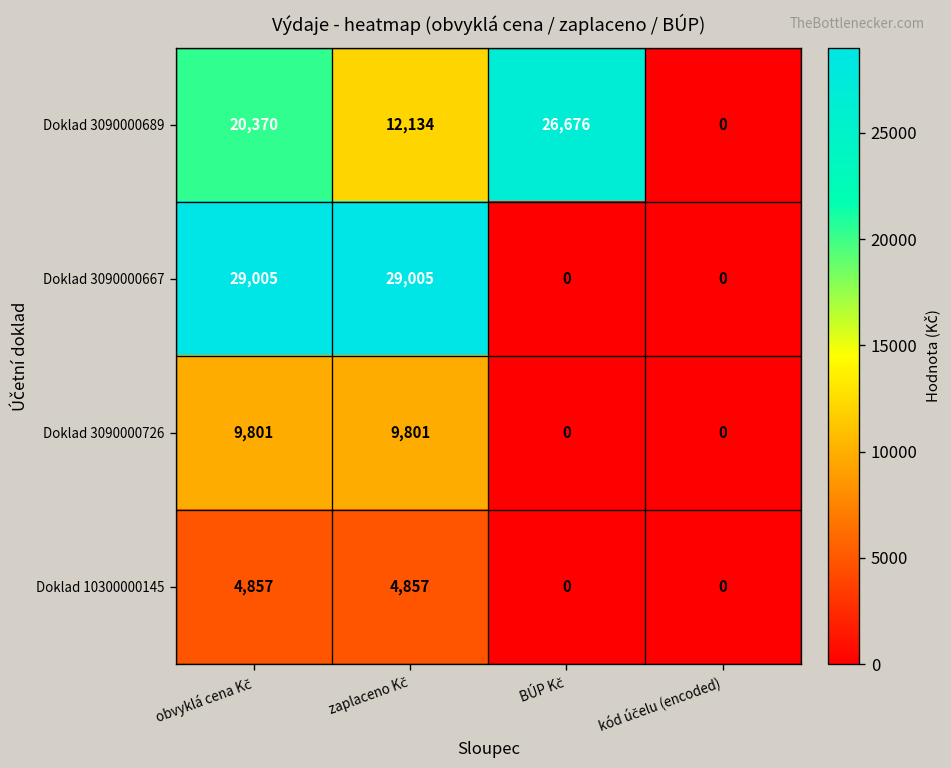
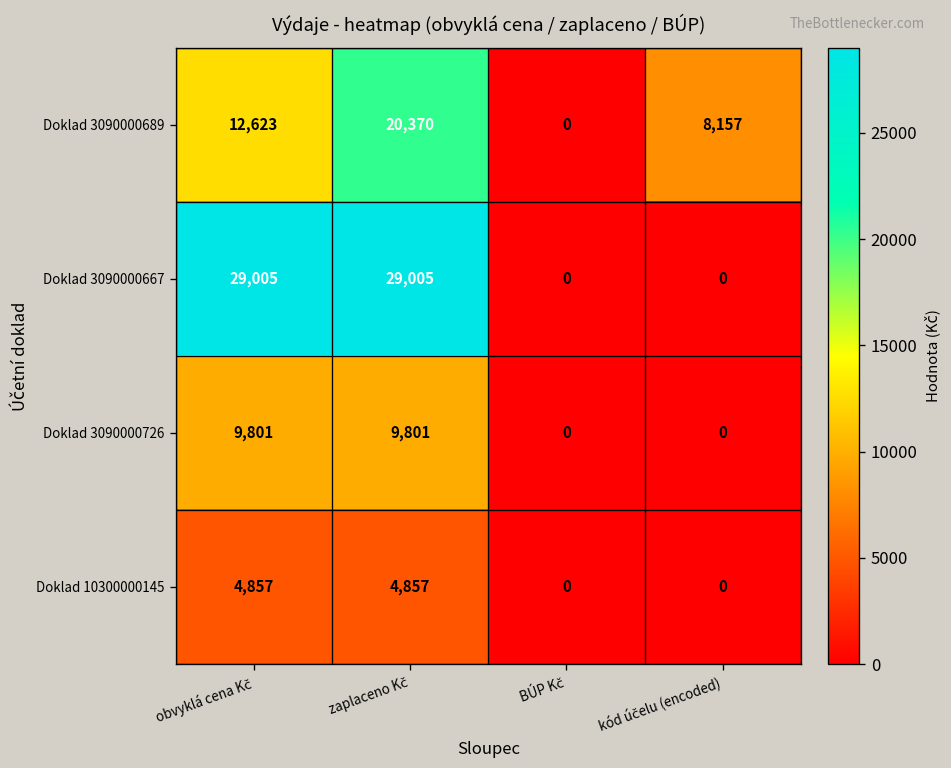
  {
    "Doklad 3090000689": {
-     "obvyklá cena Kč": "20,370",
-     "zaplaceno Kč": "12,134",
-     "BÚP Kč": "26,676",
-     "kód účelu (encoded)": "0"
+     "obvyklá cena Kč": "12,623",
+     "zaplaceno Kč": "20,370",
+     "BÚP Kč": "0",
+     "kód účelu (encoded)": "8,157"
    },
    "Doklad 3090000667": {
      "obvyklá cena Kč": "29,005",
      "zaplaceno Kč": "29,005",
      "BÚP Kč": "0",
      "kód účelu (encoded)": "0"
    },
    "Doklad 3090000726": {
      "obvyklá cena Kč": "9,801",
      "zaplaceno Kč": "9,801",
      "BÚP Kč": "0",
      "kód účelu (encoded)": "0"
    },
    "Doklad 10300000145": {
      "obvyklá cena Kč": "4,857",
      "zaplaceno Kč": "4,857",
      "BÚP Kč": "0",
      "kód účelu (encoded)": "0"
    }
  }
